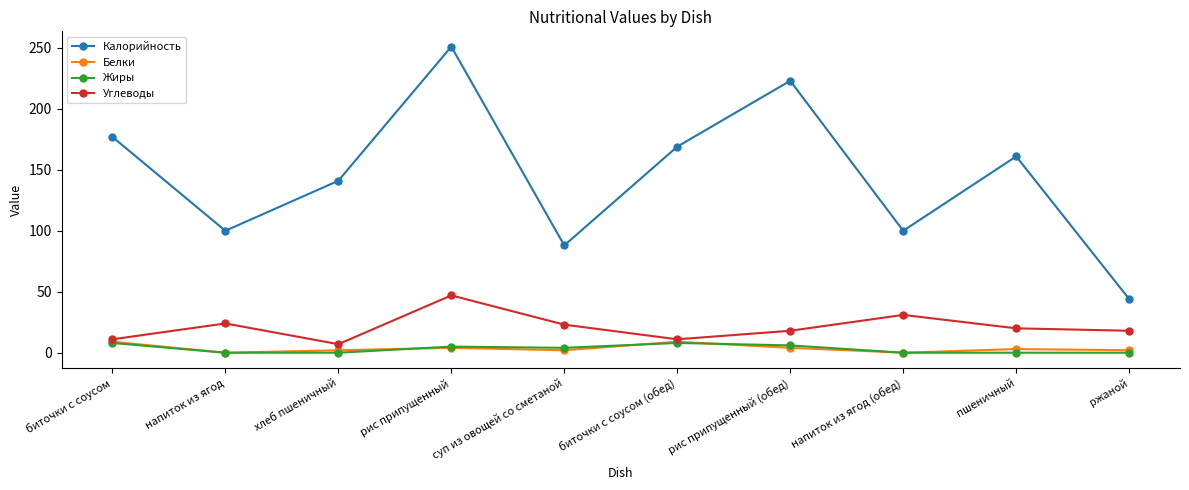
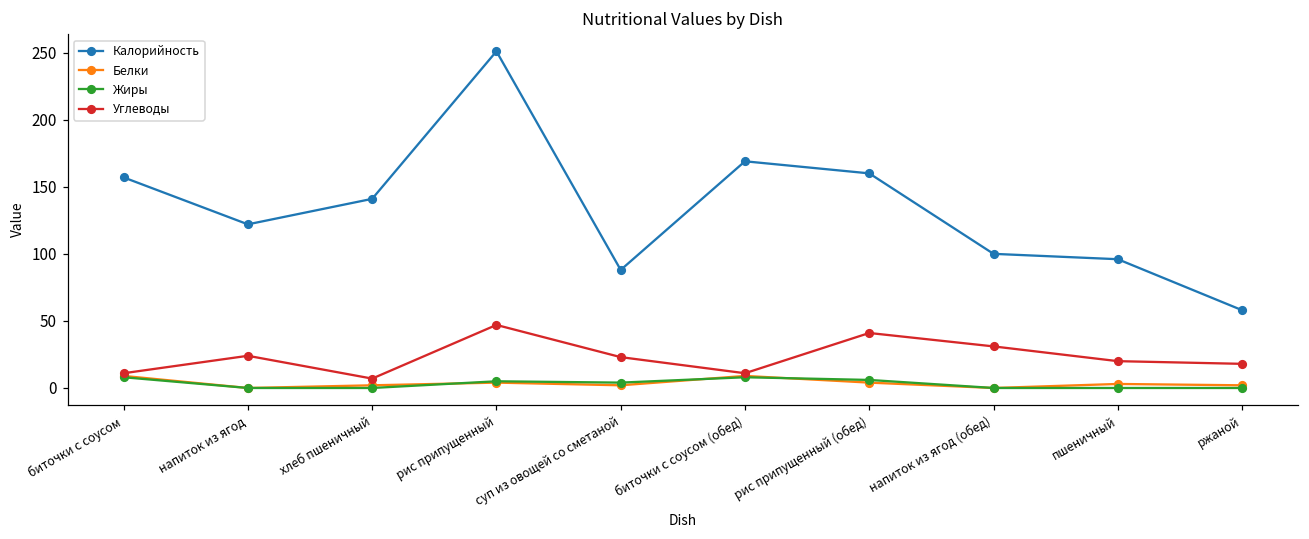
  {
    "Калорийность": {
-     "биточки с соусом": 177,
-     "напиток из ягод": 100,
+     "биточки с соусом": 157,
+     "напиток из ягод": 122,
      "хлеб пшеничный": 141,
      "рис припущенный": 251,
      "суп из овощей со сметаной": 88,
      "биточки с соусом (обед)": 169,
-     "рис припущенный (обед)": 223,
+     "рис припущенный (обед)": 160,
      "напиток из ягод (обед)": 100,
-     "пшеничный": 161,
-     "ржаной": 44
+     "пшеничный": 96,
+     "ржаной": 58
    },
    "Белки": {
      "пшеничный": 3
    },
    "Жиры": {
      "пшеничный": 0
    },
    "Углеводы": {
      "напиток из ягод": 24,
      "хлеб пшеничный": 7,
      "рис припущенный": 47,
      "суп из овощей со сметаной": 23,
-     "рис припущенный (обед)": 18,
+     "рис припущенный (обед)": 41,
      "напиток из ягод (обед)": 31,
      "пшеничный": 20,
      "ржаной": 18
    }
  }
